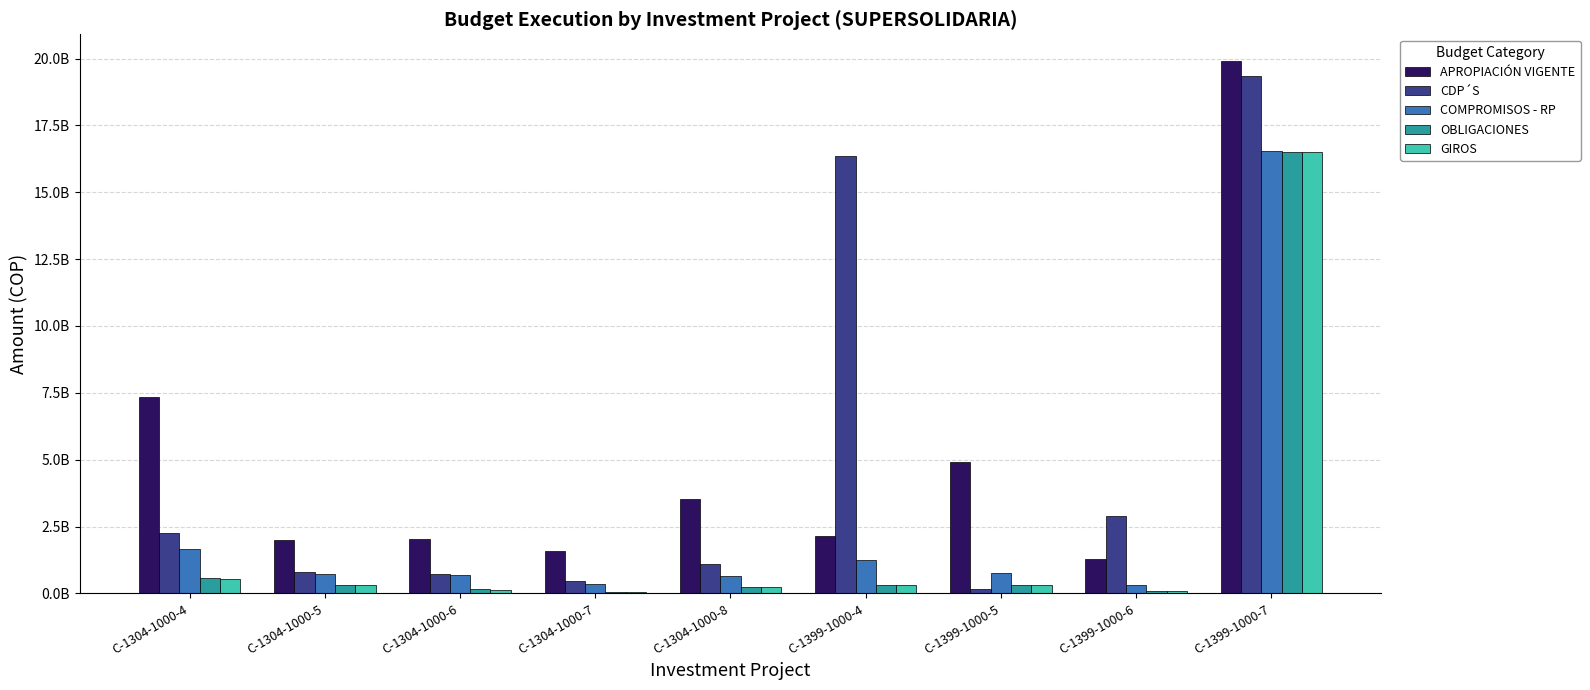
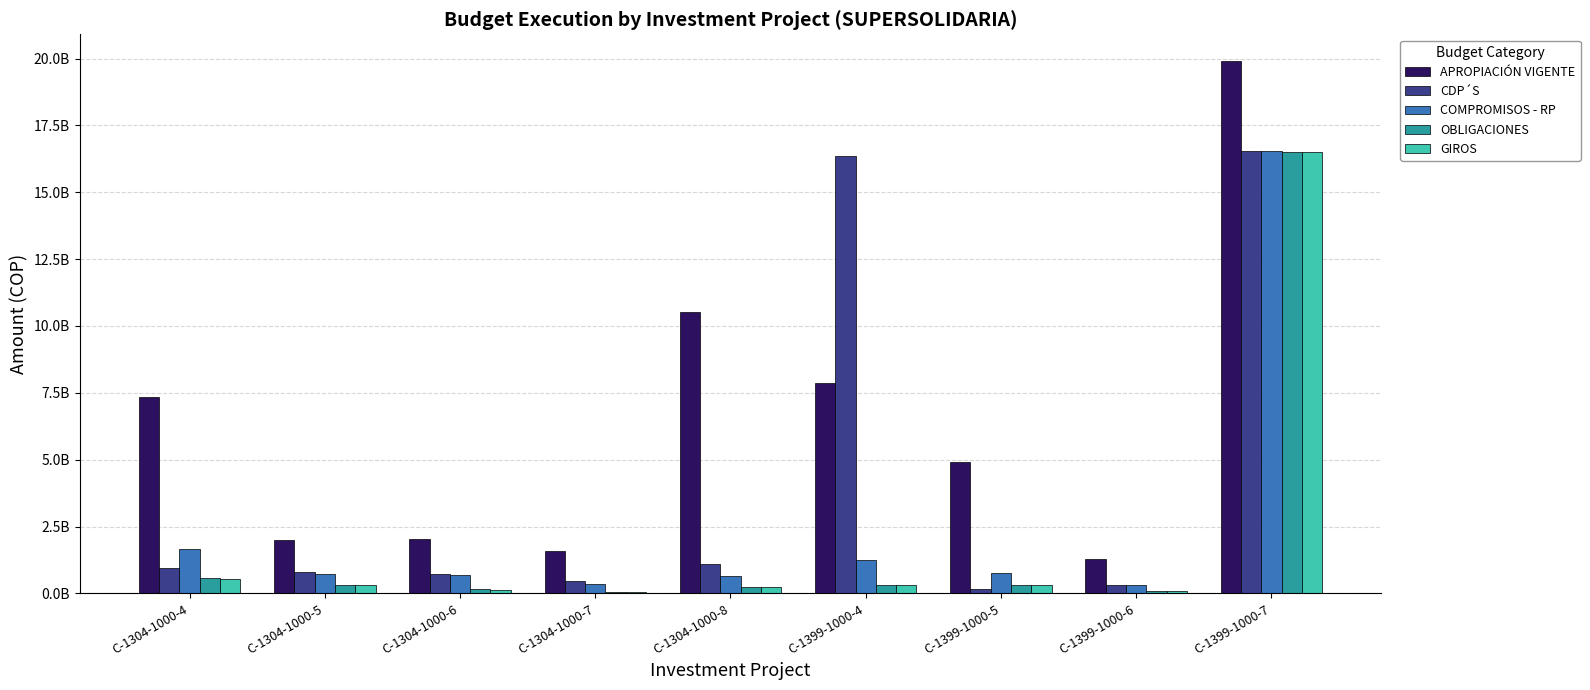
  {
    "APROPIACIÓN VIGENTE": {
      "C-1304-1000-4": 7300000000,
      "C-1304-1000-5": 2000000000,
      "C-1304-1000-6": 2000000000,
      "C-1304-1000-7": 1600000000,
-     "C-1304-1000-8": 3500000000,
-     "C-1399-1000-4": 2200000000,
+     "C-1304-1000-8": 10500000000,
+     "C-1399-1000-4": 7900000000,
      "C-1399-1000-5": 4900000000,
      "C-1399-1000-6": 1300000000,
      "C-1399-1000-7": 19900000000
    },
    "CDP´S": {
-     "C-1304-1000-4": 2300000000,
+     "C-1304-1000-4": 1000000000,
      "C-1304-1000-5": 800000000,
      "C-1304-1000-6": 700000000,
      "C-1304-1000-7": 500000000,
      "C-1304-1000-8": 1100000000,
      "C-1399-1000-4": 16300000000,
      "C-1399-1000-5": 200000000,
-     "C-1399-1000-6": 2900000000,
-     "C-1399-1000-7": 19300000000
+     "C-1399-1000-6": 300000000,
+     "C-1399-1000-7": 16600000000
    }
  }
